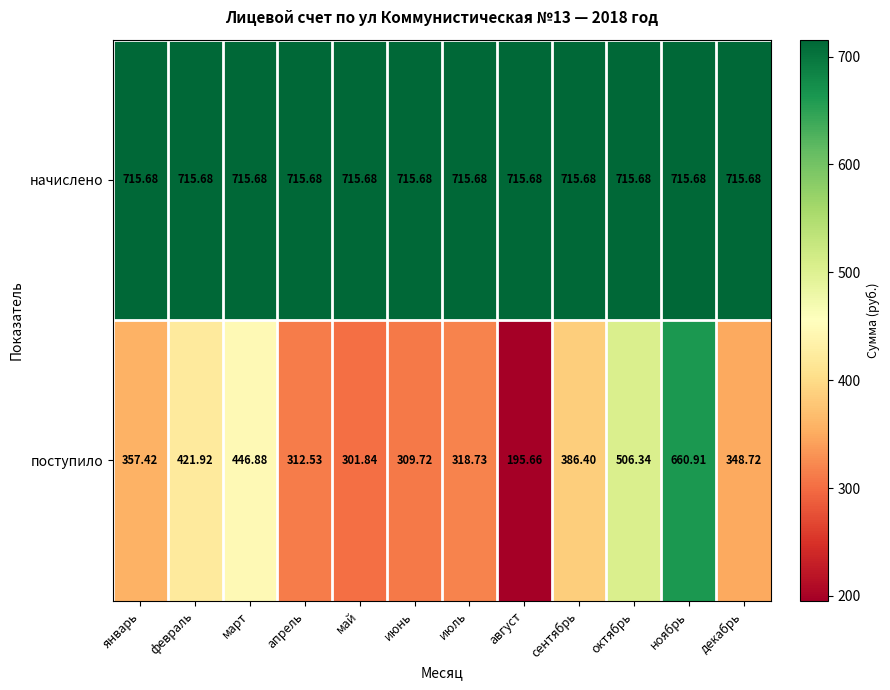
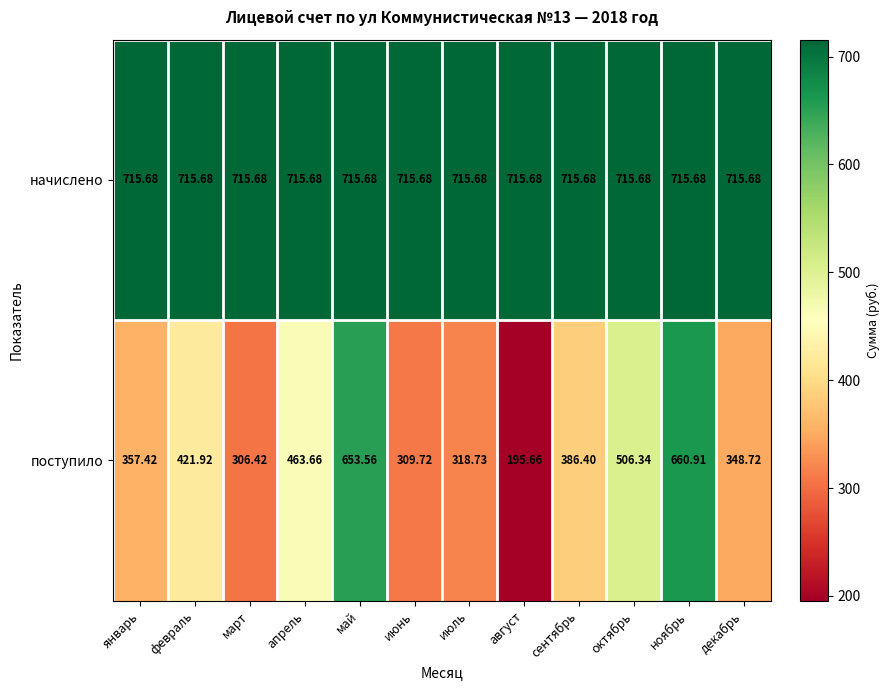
  {
    "начислено": {
      "январь": 715.68,
      "февраль": 715.68,
      "март": 715.68,
      "апрель": 715.68,
      "май": 715.68,
      "июнь": 715.68,
      "июль": 715.68,
      "август": 715.68,
      "сентябрь": 715.68,
      "октябрь": 715.68,
      "ноябрь": 715.68,
      "декабрь": 715.68
    },
    "поступило": {
      "январь": 357.42,
      "февраль": 421.92,
-     "март": 446.88,
-     "апрель": 312.53,
-     "май": 301.84,
+     "март": 306.42,
+     "апрель": 463.66,
+     "май": 653.56,
      "июнь": 309.72,
      "июль": 318.73,
      "август": 195.66,
      "сентябрь": 386.40,
      "октябрь": 506.34,
      "ноябрь": 660.91,
      "декабрь": 348.72
    }
  }
